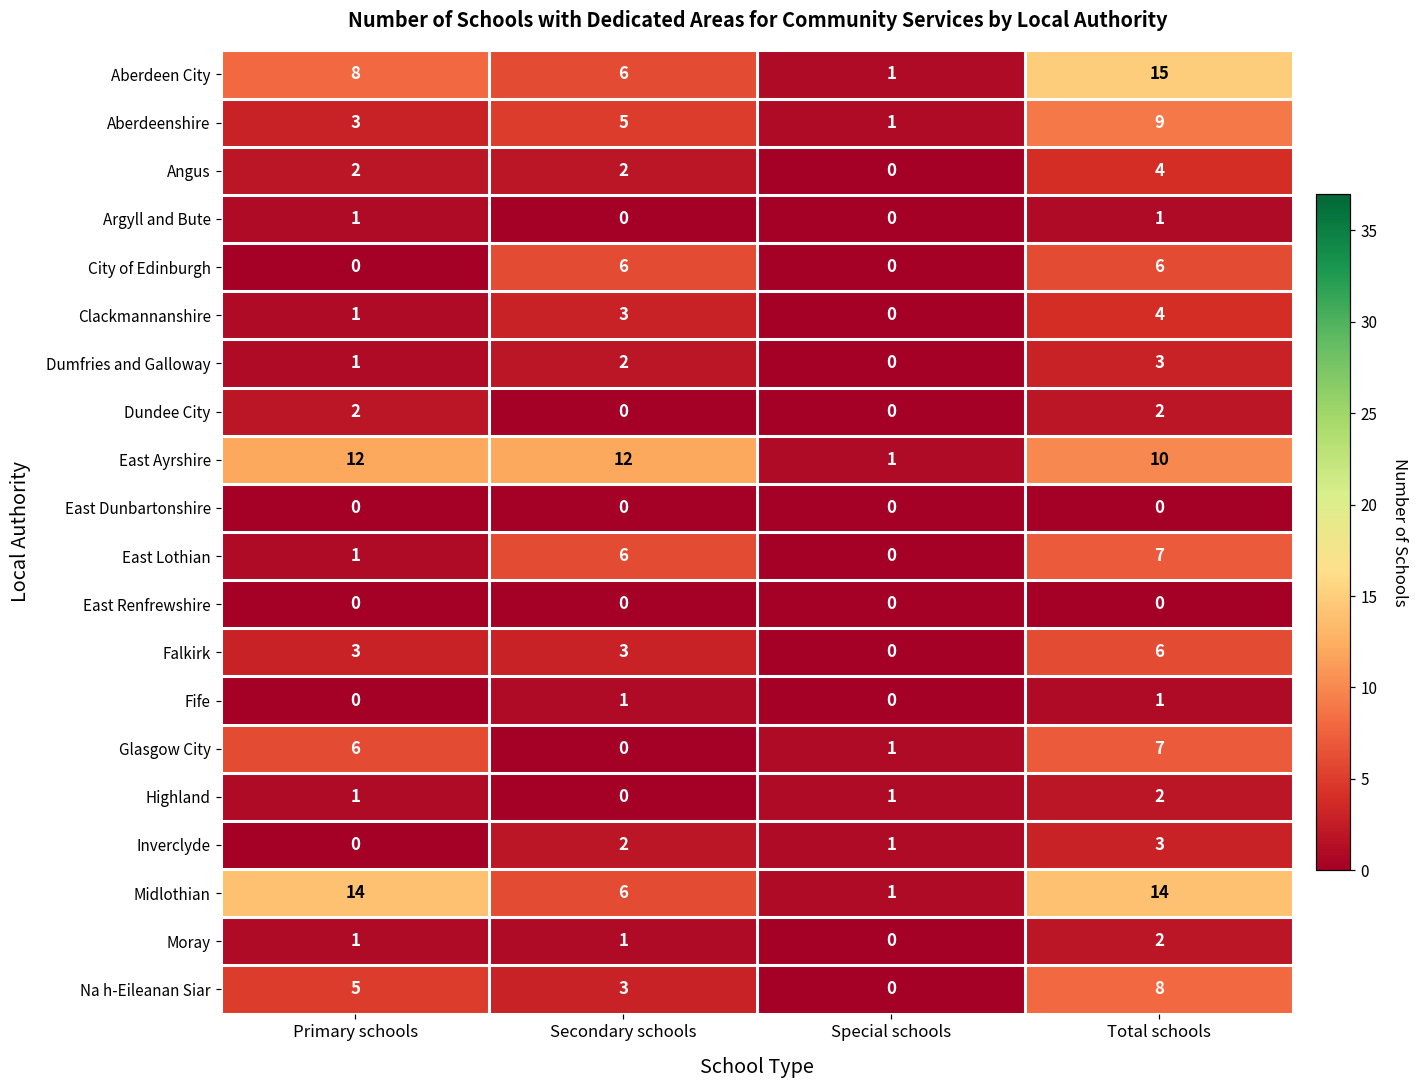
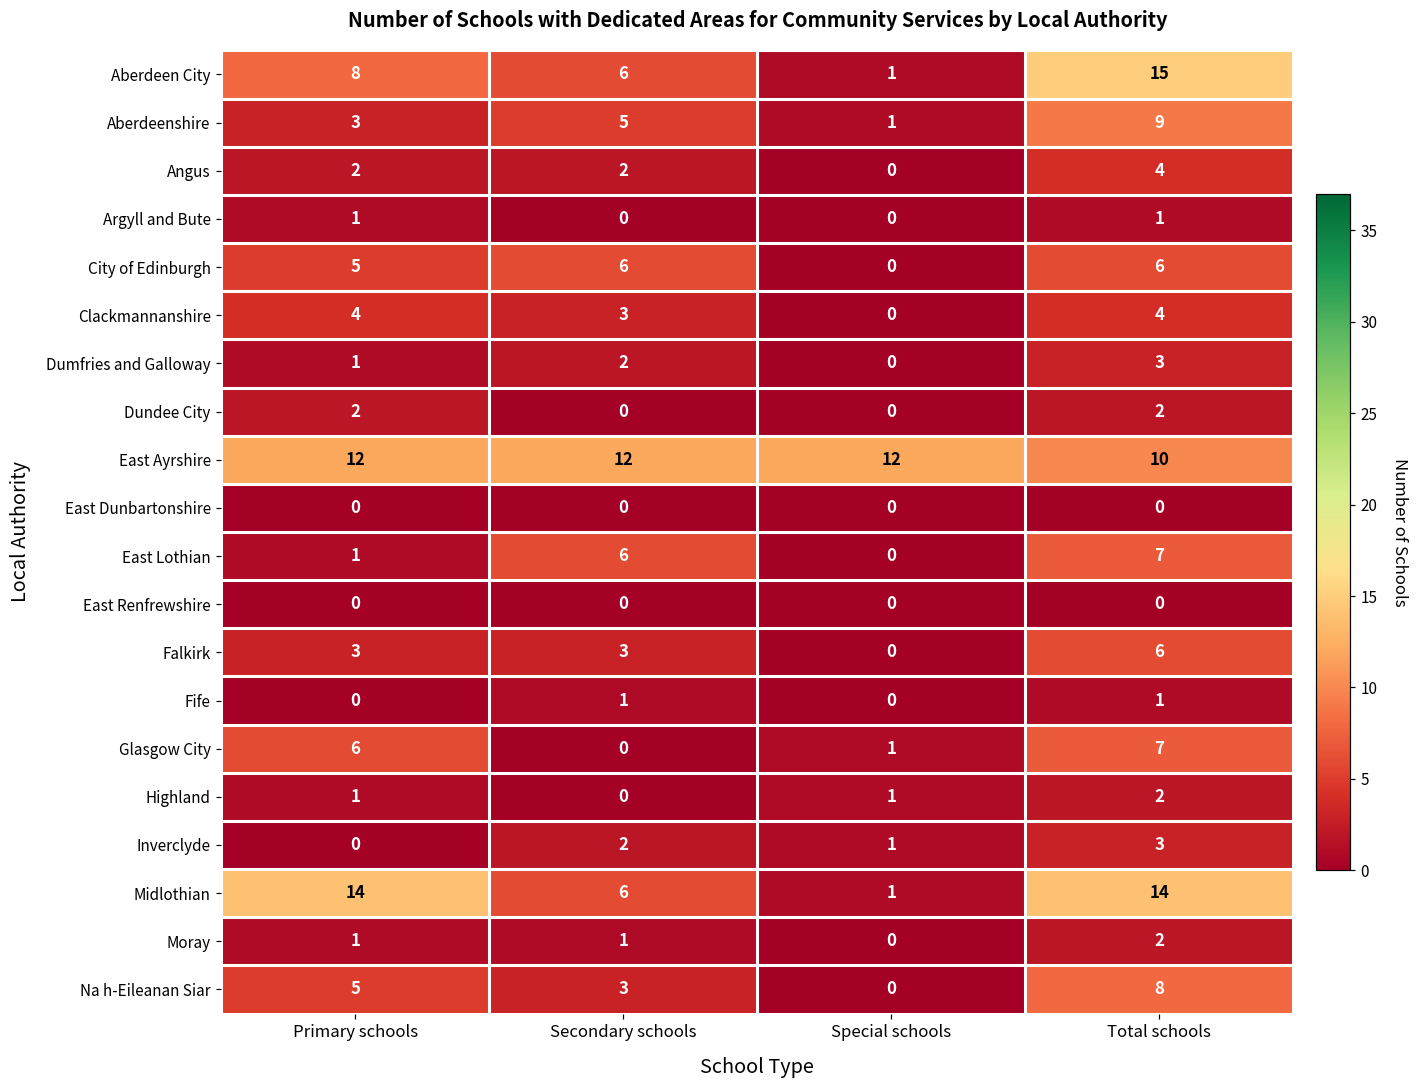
  {
    "Aberdeen City": {
      "Primary schools": 8,
      "Secondary schools": 6,
      "Special schools": 1,
      "Total schools": 15
    },
    "Aberdeenshire": {
      "Primary schools": 3,
      "Secondary schools": 5,
      "Special schools": 1,
      "Total schools": 9
    },
    "Angus": {
      "Primary schools": 2,
      "Secondary schools": 2,
      "Special schools": 0,
      "Total schools": 4
    },
    "Argyll and Bute": {
      "Primary schools": 1,
      "Secondary schools": 0,
      "Special schools": 0,
      "Total schools": 1
    },
    "City of Edinburgh": {
-     "Primary schools": 0,
+     "Primary schools": 5,
      "Secondary schools": 6,
      "Special schools": 0,
      "Total schools": 6
    },
    "Clackmannanshire": {
-     "Primary schools": 1,
+     "Primary schools": 4,
      "Secondary schools": 3,
      "Special schools": 0,
      "Total schools": 4
    },
    "Dumfries and Galloway": {
      "Primary schools": 1,
      "Secondary schools": 2,
      "Special schools": 0,
      "Total schools": 3
    },
    "Dundee City": {
      "Primary schools": 2,
      "Secondary schools": 0,
      "Special schools": 0,
      "Total schools": 2
    },
    "East Ayrshire": {
      "Primary schools": 12,
      "Secondary schools": 12,
-     "Special schools": 1,
+     "Special schools": 12,
      "Total schools": 10
    },
    "East Dunbartonshire": {
      "Primary schools": 0,
      "Secondary schools": 0,
      "Special schools": 0,
      "Total schools": 0
    },
    "East Lothian": {
      "Primary schools": 1,
      "Secondary schools": 6,
      "Special schools": 0,
      "Total schools": 7
    },
    "East Renfrewshire": {
      "Primary schools": 0,
      "Secondary schools": 0,
      "Special schools": 0,
      "Total schools": 0
    },
    "Falkirk": {
      "Primary schools": 3,
      "Secondary schools": 3,
      "Special schools": 0,
      "Total schools": 6
    },
    "Fife": {
      "Primary schools": 0,
      "Secondary schools": 1,
      "Special schools": 0,
      "Total schools": 1
    },
    "Glasgow City": {
      "Primary schools": 6,
      "Secondary schools": 0,
      "Special schools": 1,
      "Total schools": 7
    },
    "Highland": {
      "Primary schools": 1,
      "Secondary schools": 0,
      "Special schools": 1,
      "Total schools": 2
    },
    "Inverclyde": {
      "Primary schools": 0,
      "Secondary schools": 2,
      "Special schools": 1,
      "Total schools": 3
    },
    "Midlothian": {
      "Primary schools": 14,
      "Secondary schools": 6,
      "Special schools": 1,
      "Total schools": 14
    },
    "Moray": {
      "Primary schools": 1,
      "Secondary schools": 1,
      "Special schools": 0,
      "Total schools": 2
    },
    "Na h-Eileanan Siar": {
      "Primary schools": 5,
      "Secondary schools": 3,
      "Special schools": 0,
      "Total schools": 8
    }
  }
